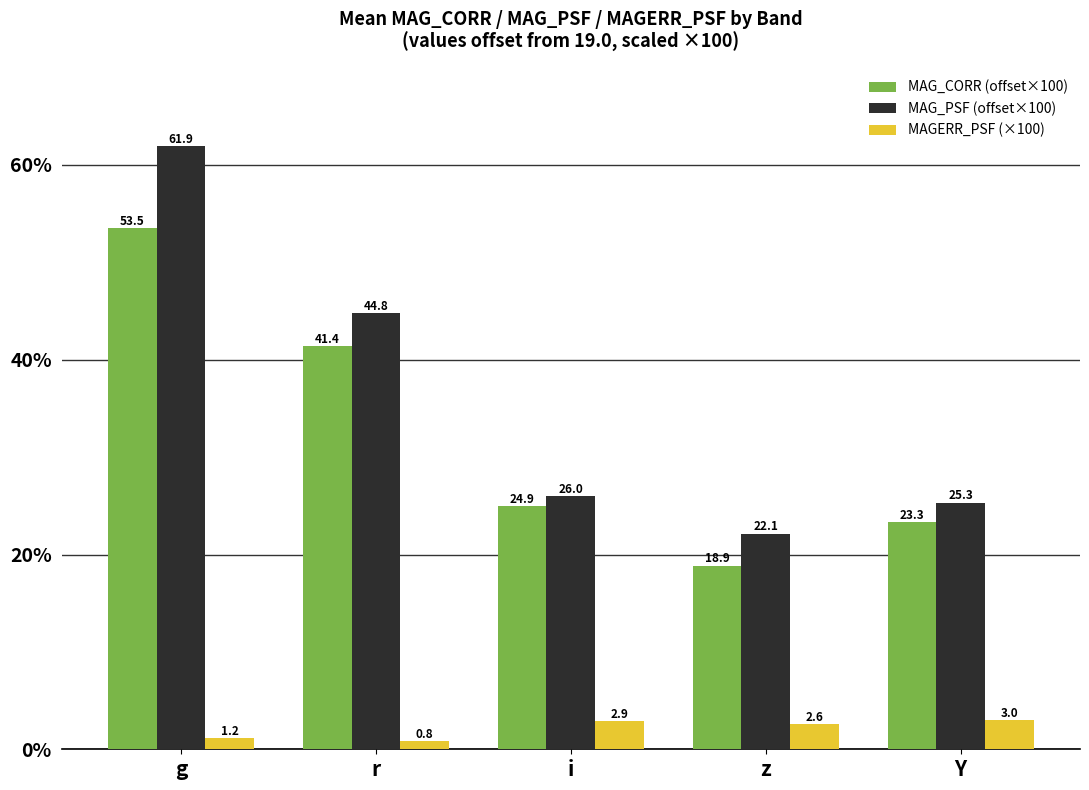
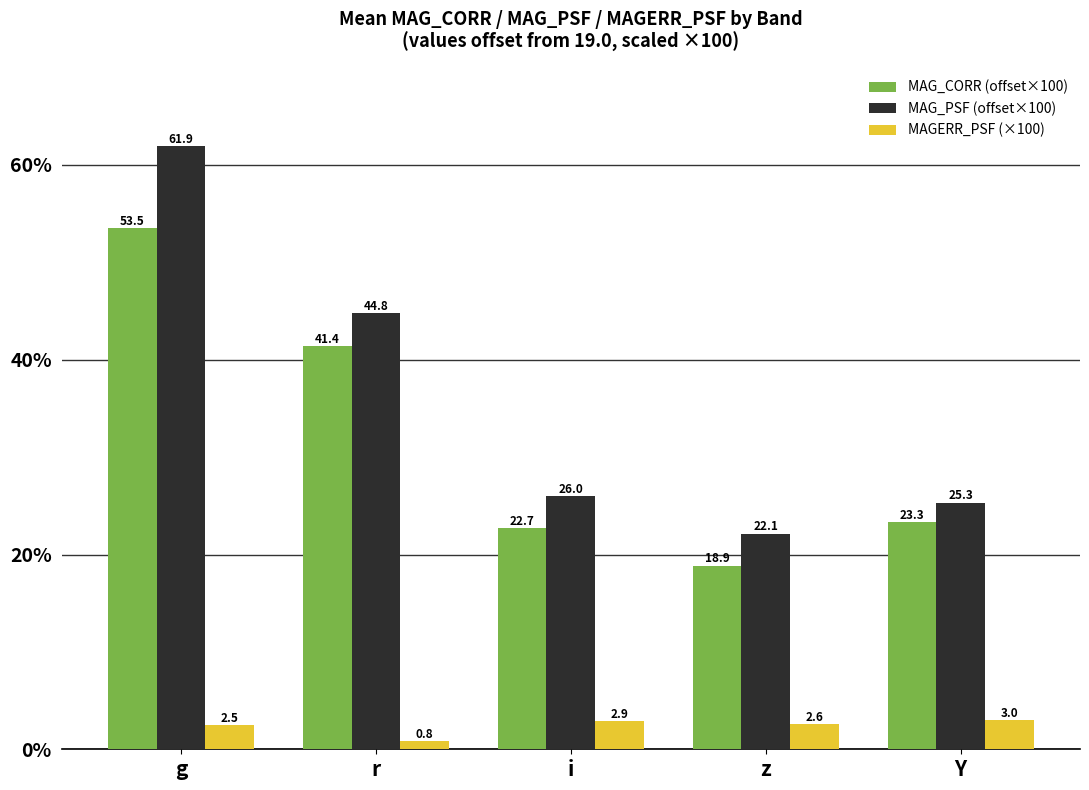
  {
    "MAG_CORR (offset×100)": {
      "g": 53.5,
      "r": 41.4,
-     "i": 24.9,
+     "i": 22.7,
      "z": 18.9,
      "Y": 23.3
    },
    "MAG_PSF (offset×100)": {
      "g": 61.9,
      "r": 44.8,
      "i": 26.0,
      "z": 22.1,
      "Y": 25.3
    },
    "MAGERR_PSF (×100)": {
-     "g": 1.2,
+     "g": 2.5,
      "r": 0.8,
      "i": 2.9,
      "z": 2.6,
      "Y": 3.0
    }
  }
